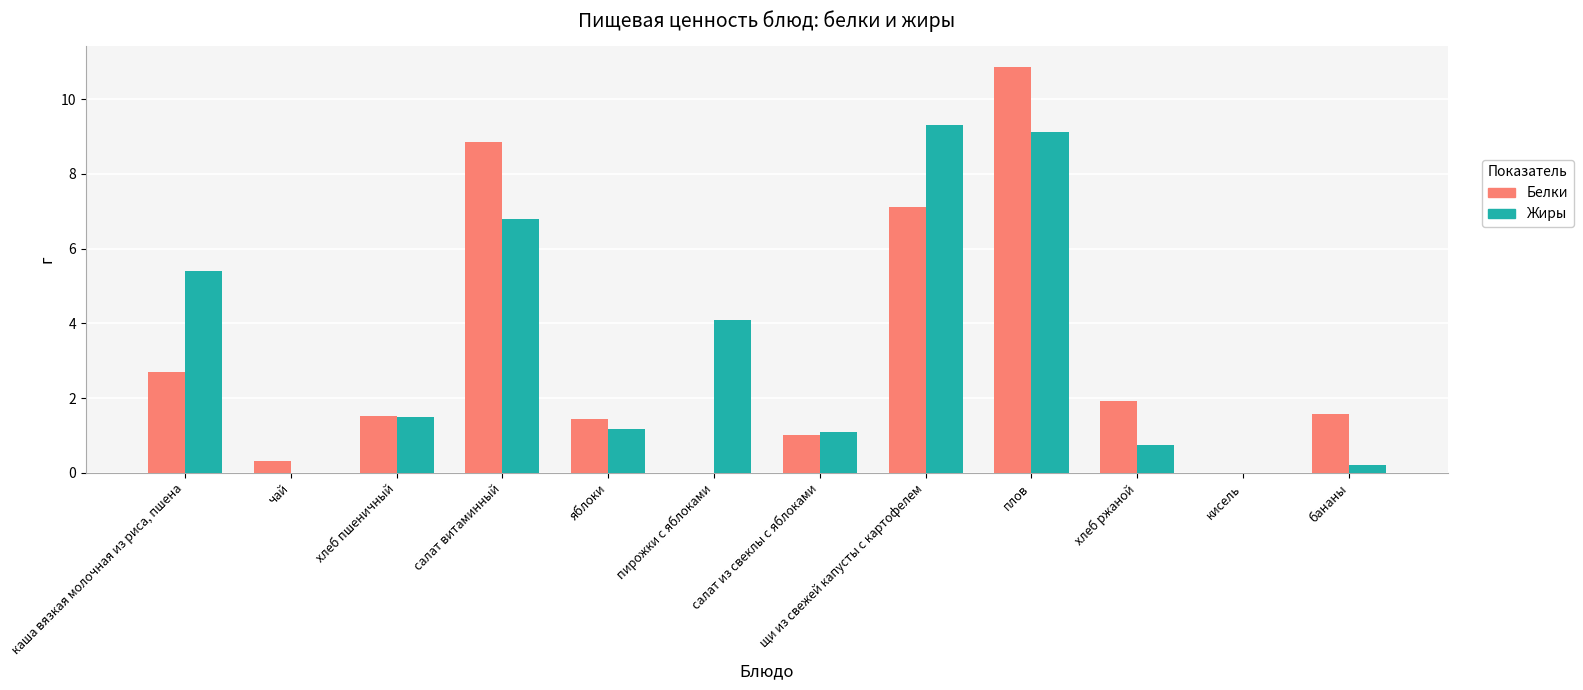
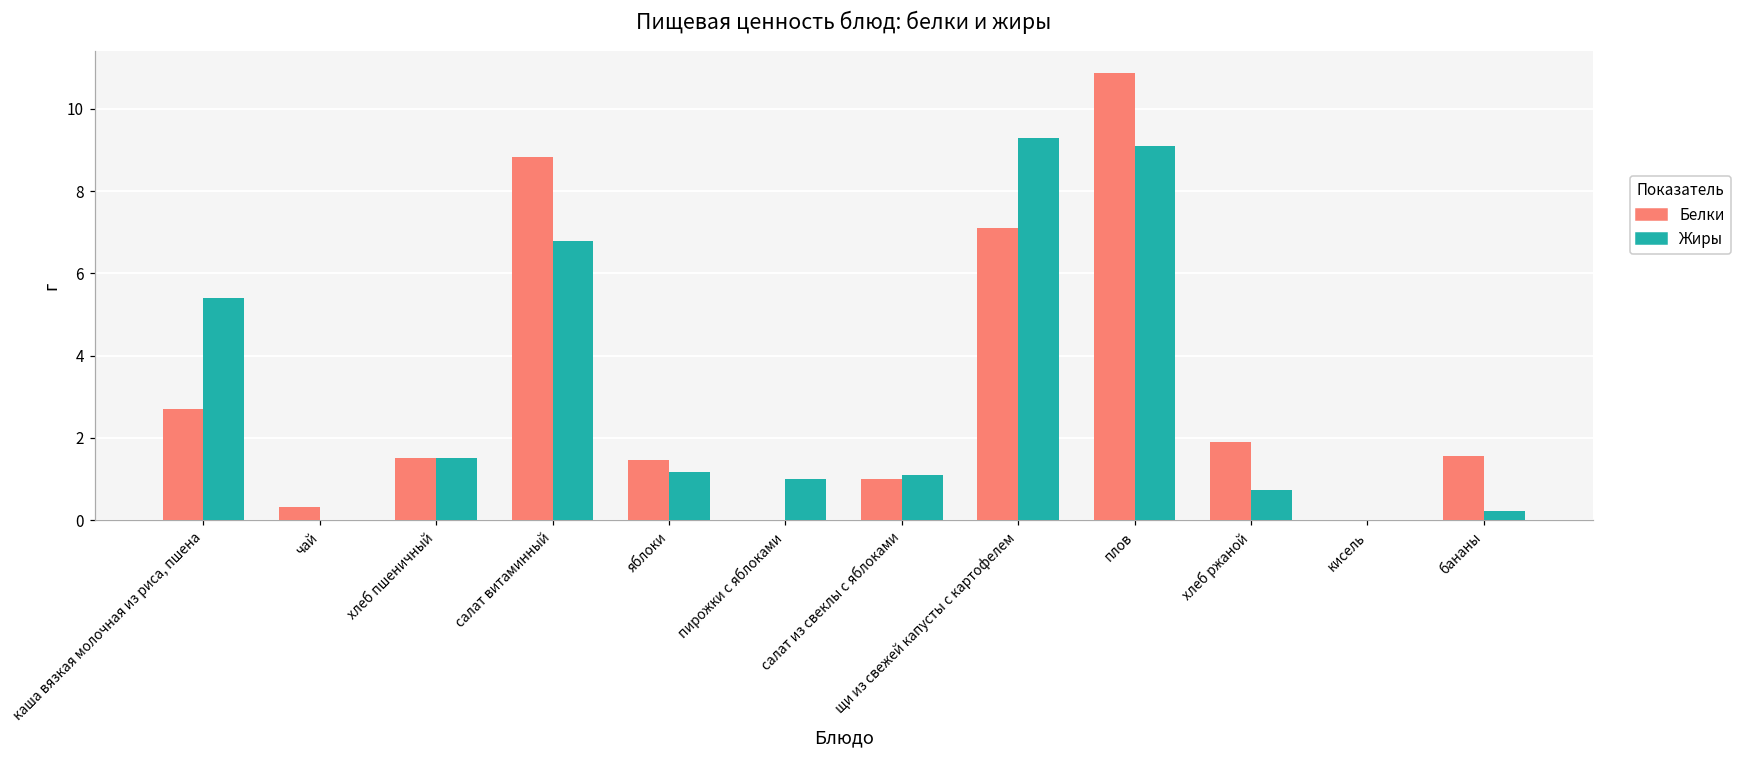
  {
    "Белки": {
      "каша вязкая молочная из риса, пшена": 2.7,
      "чай": 0.3,
      "хлеб пшеничный": 1.5,
      "салат витаминный": 8.8,
      "яблоки": 1.5,
      "пирожки с яблоками": 0.0,
      "салат из свеклы с яблоками": 1.0,
      "щи из свежей капусты с картофелем": 7.1,
      "плов": 10.9,
      "хлеб ржаной": 1.9,
      "кисель": 0.0,
      "бананы": 1.6
    },
    "Жиры": {
      "каша вязкая молочная из риса, пшена": 5.4,
      "чай": 0.0,
      "хлеб пшеничный": 1.5,
      "салат витаминный": 6.8,
      "яблоки": 1.2,
-     "пирожки с яблоками": 4.1,
+     "пирожки с яблоками": 1.0,
      "салат из свеклы с яблоками": 1.1,
      "щи из свежей капусты с картофелем": 9.3,
      "плов": 9.1,
      "хлеб ржаной": 0.7,
      "кисель": 0.0,
      "бананы": 0.2
    }
  }
